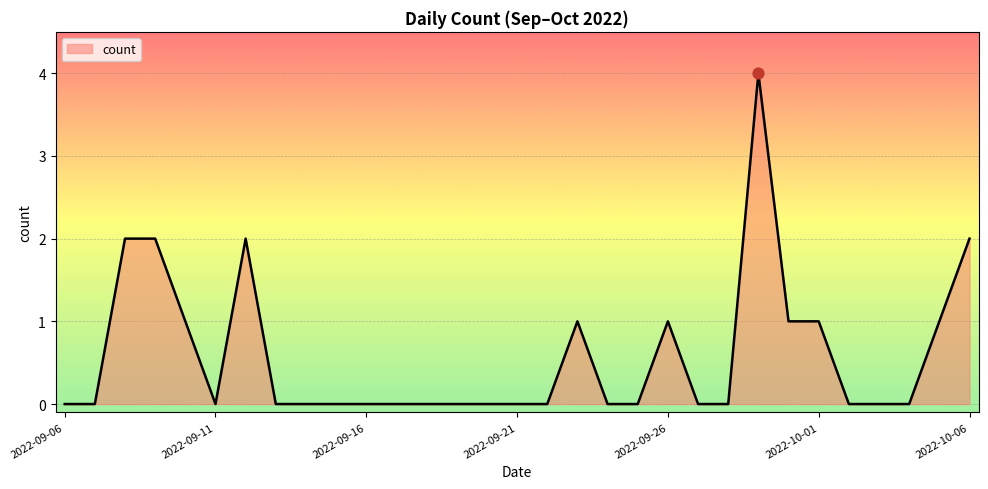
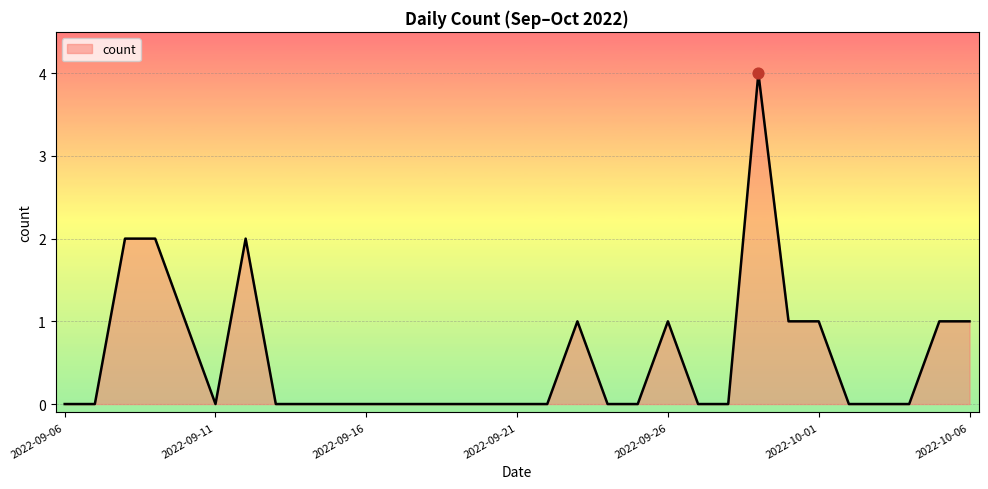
  {
    "count": {
      "2022-09-06": 0,
      "2022-09-11": 0,
      "2022-09-16": 0,
      "2022-09-21": 0,
      "2022-09-26": 1,
      "2022-10-01": 1,
-     "2022-10-06": 2
+     "2022-10-06": 1
    }
  }
